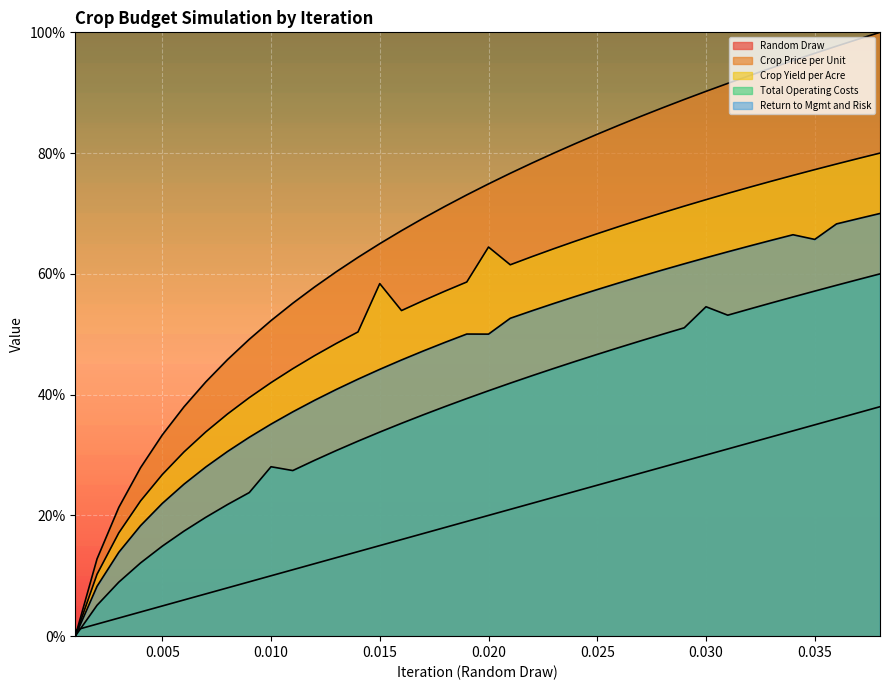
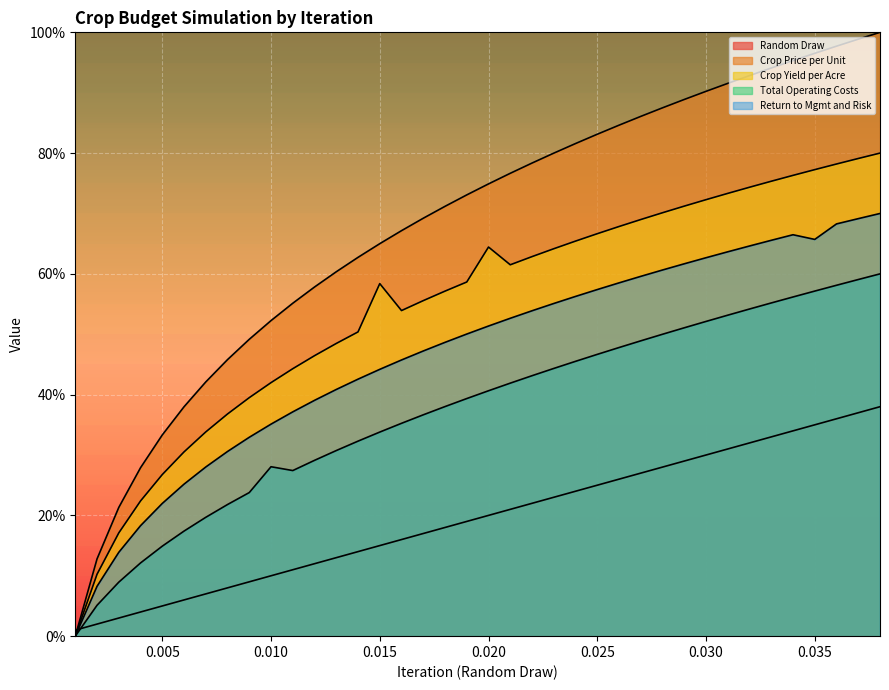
  {
    "Crop Yield per Acre": {
      "0.005": "27%",
      "0.010": "42%",
      "0.015": "58%",
      "0.020": "64%",
      "0.025": "67%",
      "0.030": "72%",
      "0.035": "77%"
    },
    "Total Operating Costs": {
      "0.005": "15%",
      "0.010": "28%",
      "0.015": "34%",
      "0.020": "41%",
      "0.025": "47%",
-     "0.030": "55%",
+     "0.030": "52%",
      "0.035": "57%"
    },
    "Return to Mgmt and Risk": {
      "0.005": "22%",
      "0.010": "35%",
      "0.015": "44%",
-     "0.020": "50%",
+     "0.020": "51%",
      "0.025": "57%",
      "0.030": "63%",
      "0.035": "66%"
    }
  }
